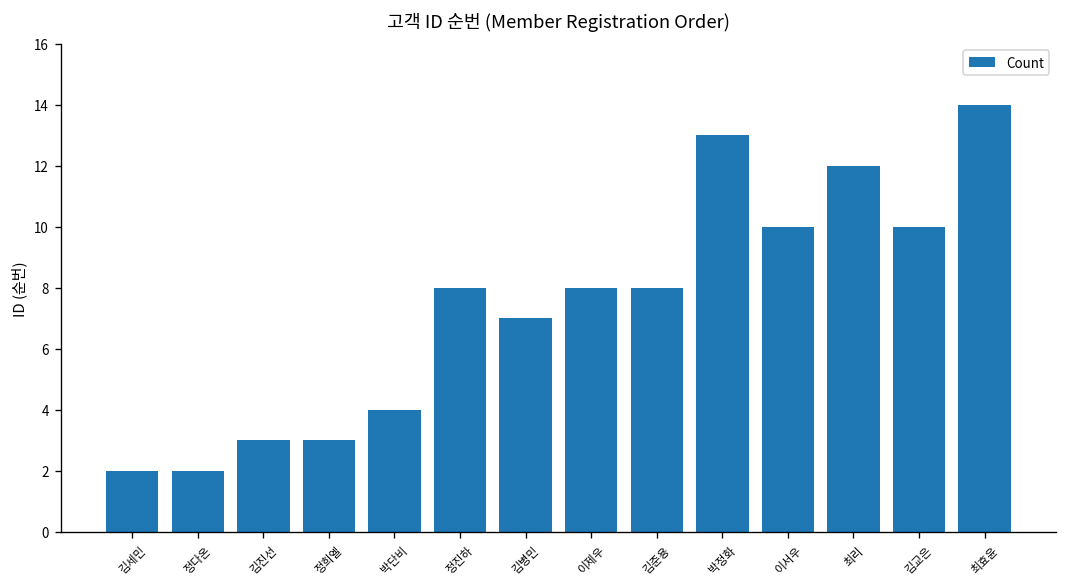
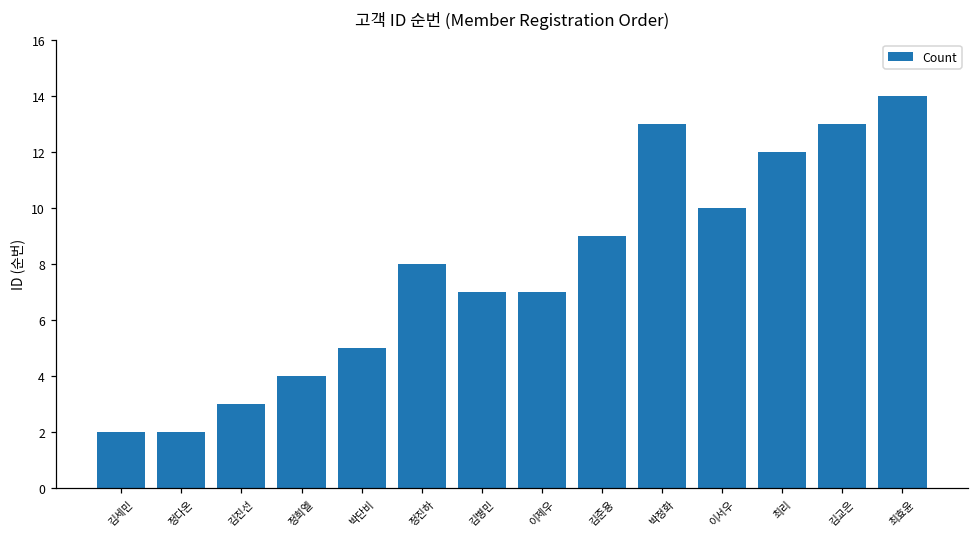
  {
    "김세민": 2,
    "정다온": 2,
    "김진선": 3,
-   "정희엘": 3,
-   "박단비": 4,
+   "정희엘": 4,
+   "박단비": 5,
    "정진하": 8,
    "김병민": 7,
-   "이제우": 8,
-   "김준용": 8,
+   "이제우": 7,
+   "김준용": 9,
    "박정화": 13,
    "이서우": 10,
    "최리": 12,
-   "김교은": 10,
+   "김교은": 13,
    "최효윤": 14
  }
